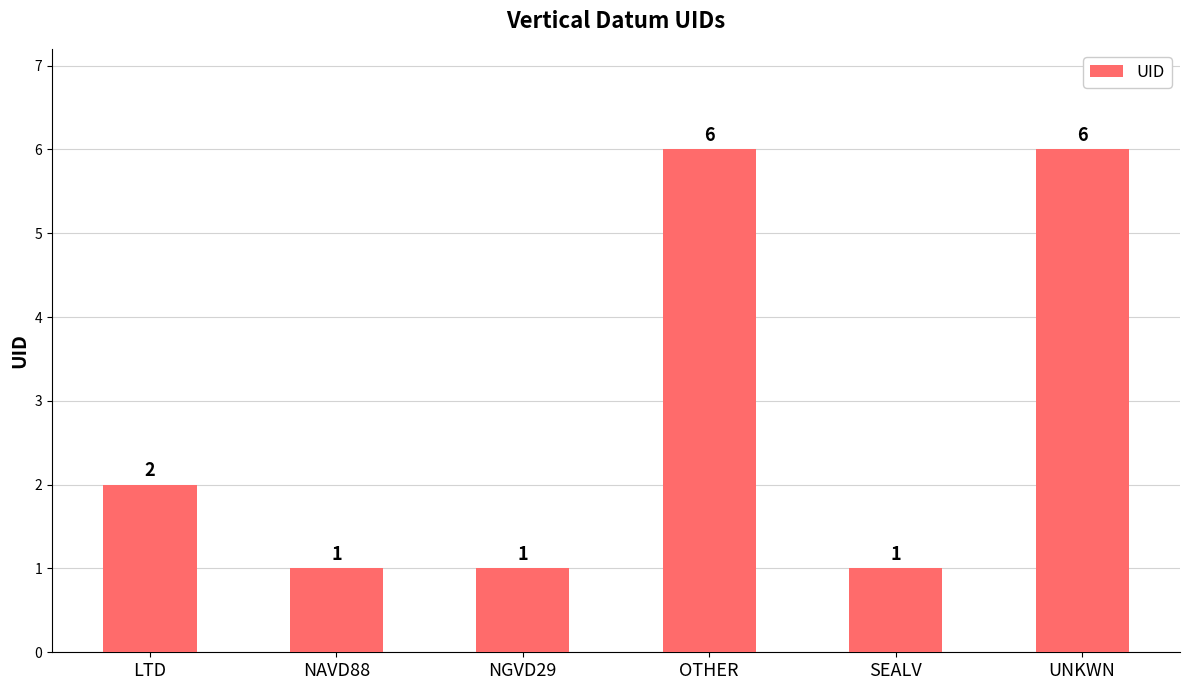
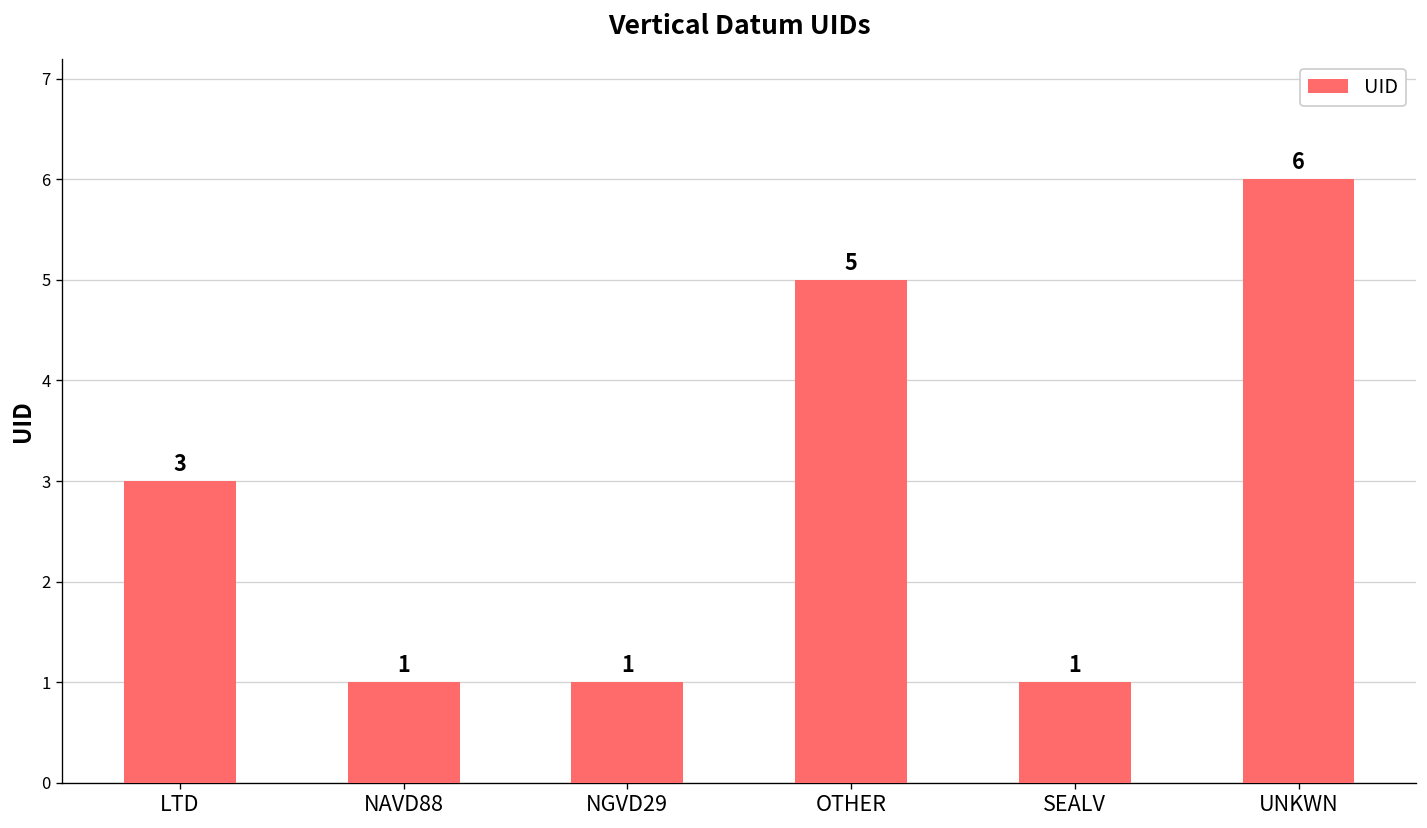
  {
-   "LTD": 2,
+   "LTD": 3,
    "NAVD88": 1,
    "NGVD29": 1,
-   "OTHER": 6,
+   "OTHER": 5,
    "SEALV": 1,
    "UNKWN": 6
  }
